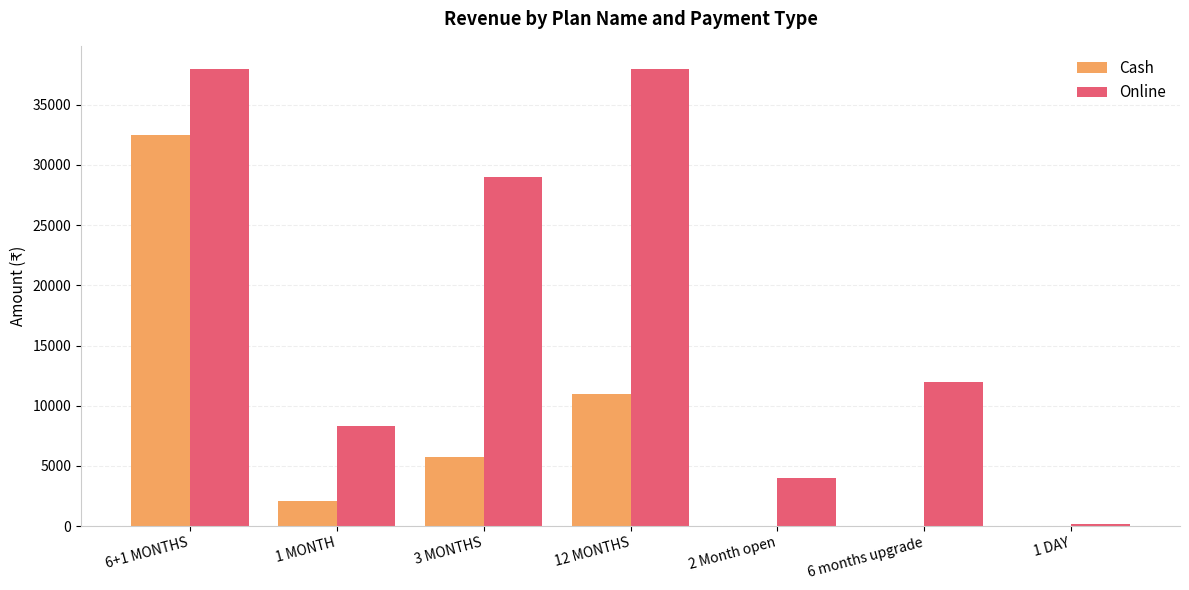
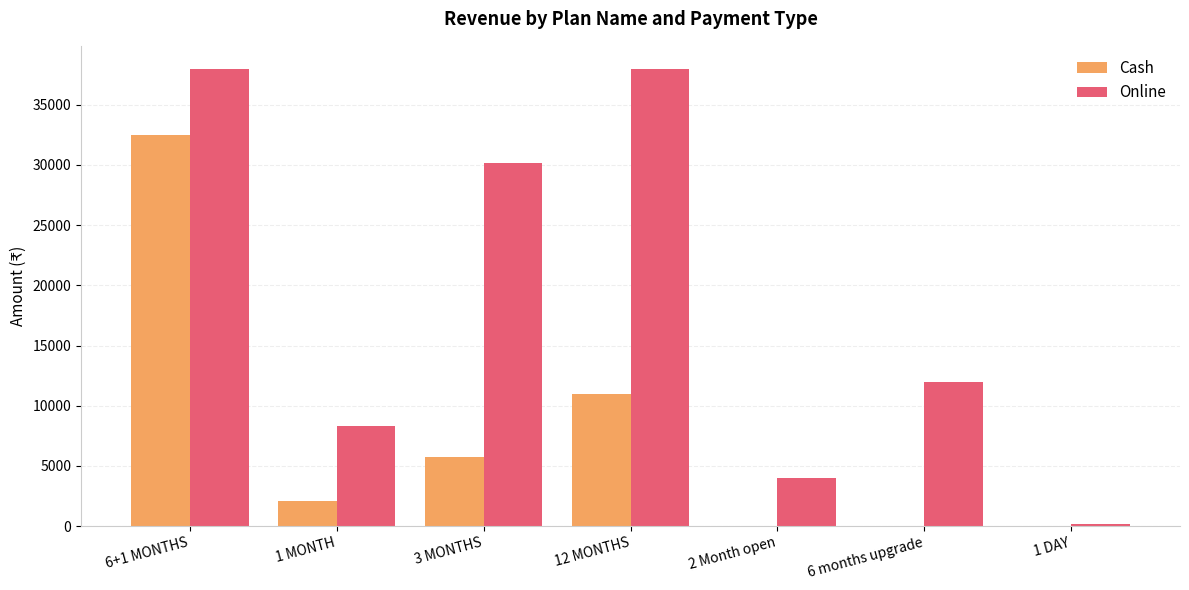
  {
    "Cash": {
      "6+1 MONTHS": 32500,
      "1 MONTH": 2100,
      "3 MONTHS": 5800,
      "12 MONTHS": 11000,
      "2 Month open": 0,
      "6 months upgrade": 0,
      "1 DAY": 0
    },
    "Online": {
      "6+1 MONTHS": 38000,
      "1 MONTH": 8300,
-     "3 MONTHS": 29000,
+     "3 MONTHS": 30200,
      "12 MONTHS": 38000,
      "2 Month open": 4000,
      "6 months upgrade": 12000
    }
  }
